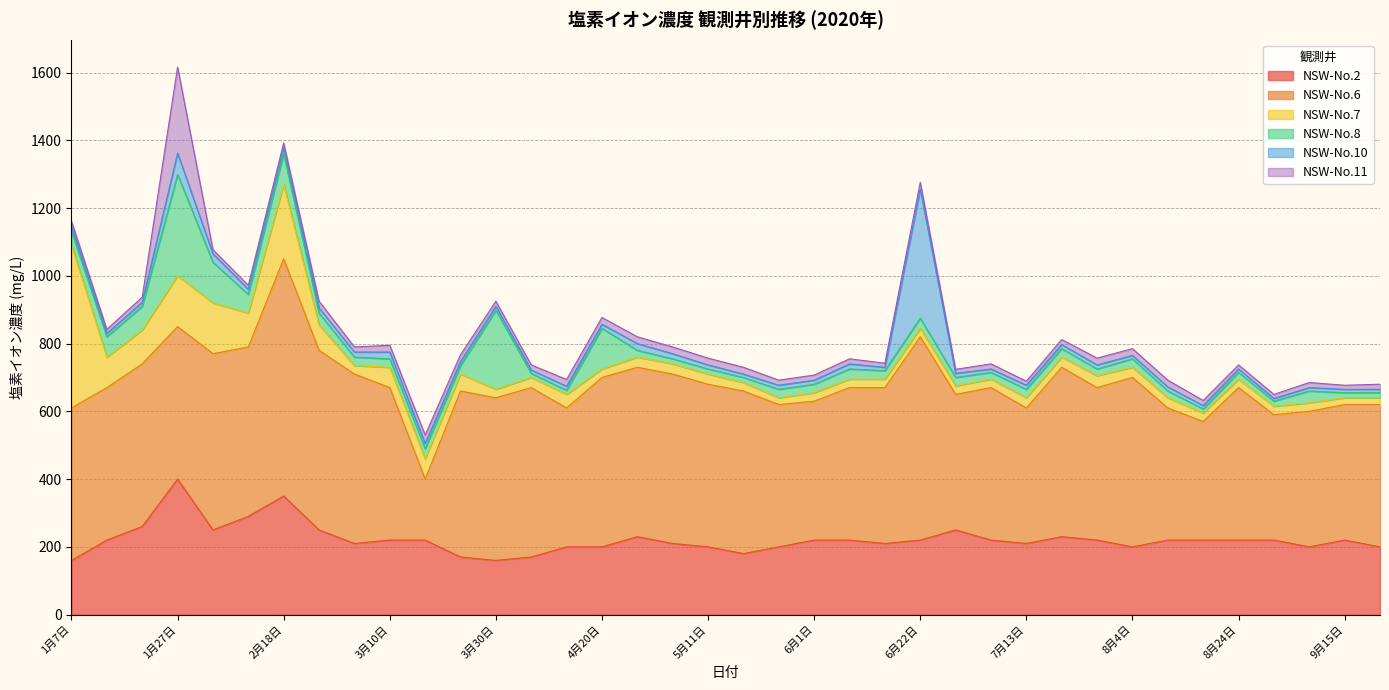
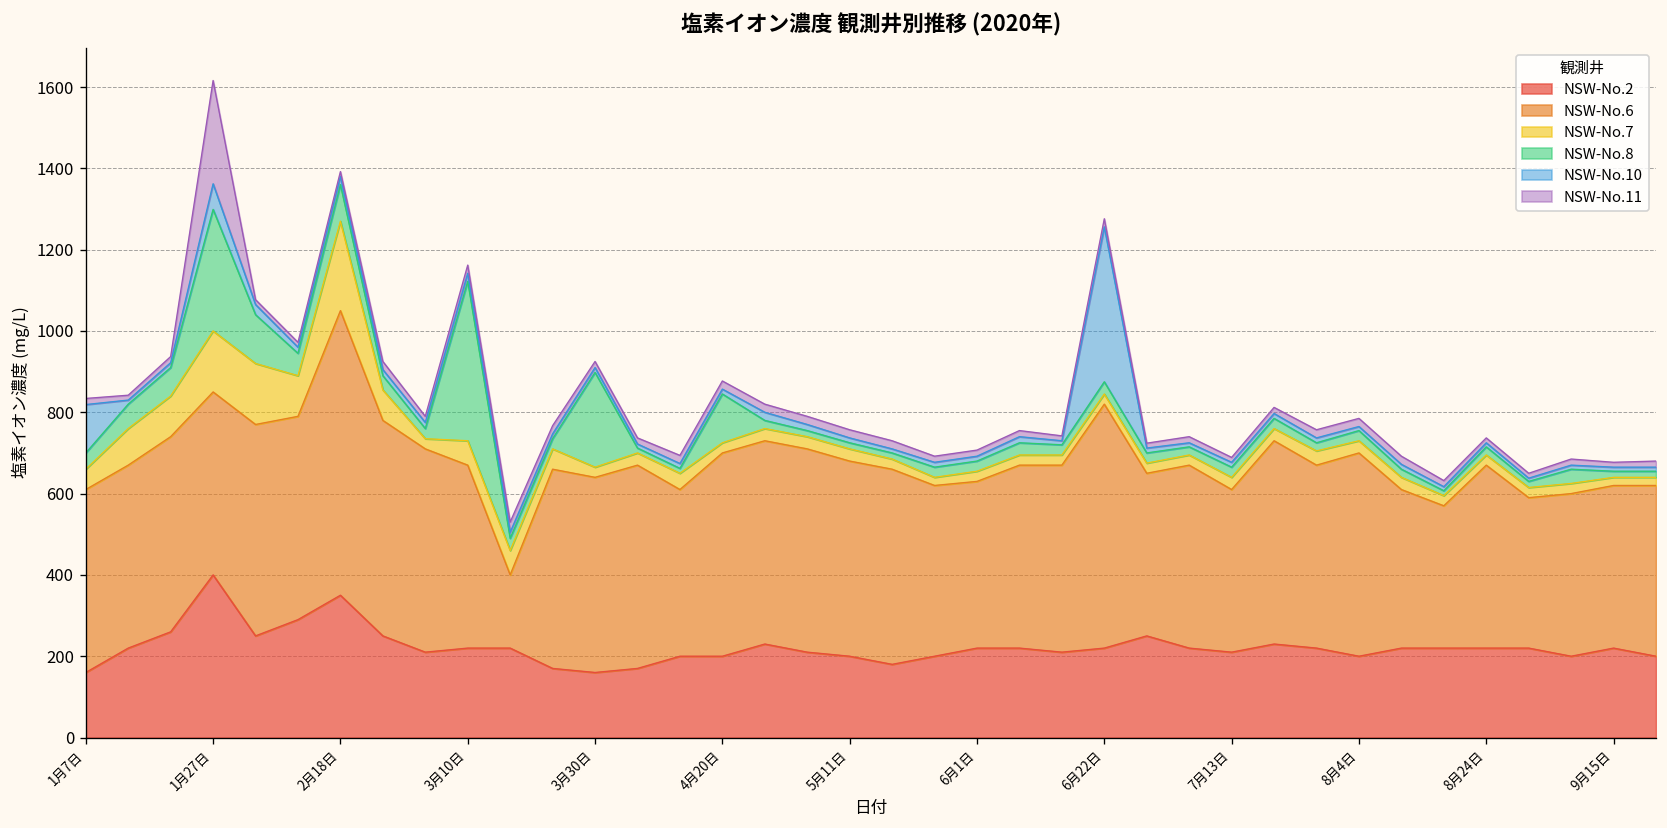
  {
    "NSW-No.7": {
-     "1月7日": 480,
+     "1月7日": 50,
      "1月27日": 150,
      "2月18日": 220,
      "3月10日": 60,
      "3月30日": 30,
      "4月20日": 30,
      "5月11日": 30,
      "6月1日": 30,
      "6月22日": 30,
      "7月13日": 30,
      "8月4日": 30,
      "8月24日": 30,
      "9月15日": 20
    },
    "NSW-No.8": {
      "1月7日": 40,
      "1月27日": 300,
      "2月18日": 90,
-     "3月10日": 30,
+     "3月10日": 390,
      "3月30日": 230,
      "4月20日": 120,
      "5月11日": 20,
      "6月1日": 30,
      "6月22日": 30,
      "7月13日": 30,
      "8月4日": 30,
      "8月24日": 20,
      "9月15日": 20
    },
    "NSW-No.10": {
-     "1月7日": 20,
+     "1月7日": 120,
      "1月27日": 60,
      "2月18日": 20,
      "3月10日": 20,
      "3月30日": 10,
      "4月20日": 10,
      "5月11日": 10,
      "6月1日": 10,
      "6月22日": 380,
      "7月13日": 10,
      "8月4日": 10,
      "8月24日": 10,
      "9月15日": 10
    },
    "NSW-No.11": {
      "1月7日": 20,
      "1月27日": 250,
      "2月18日": 10,
      "3月10日": 20,
      "3月30日": 20,
      "4月20日": 20,
      "5月11日": 20,
      "6月1日": 20,
      "6月22日": 20,
      "7月13日": 10,
      "8月4日": 20,
      "8月24日": 10,
      "9月15日": 10
    }
  }
